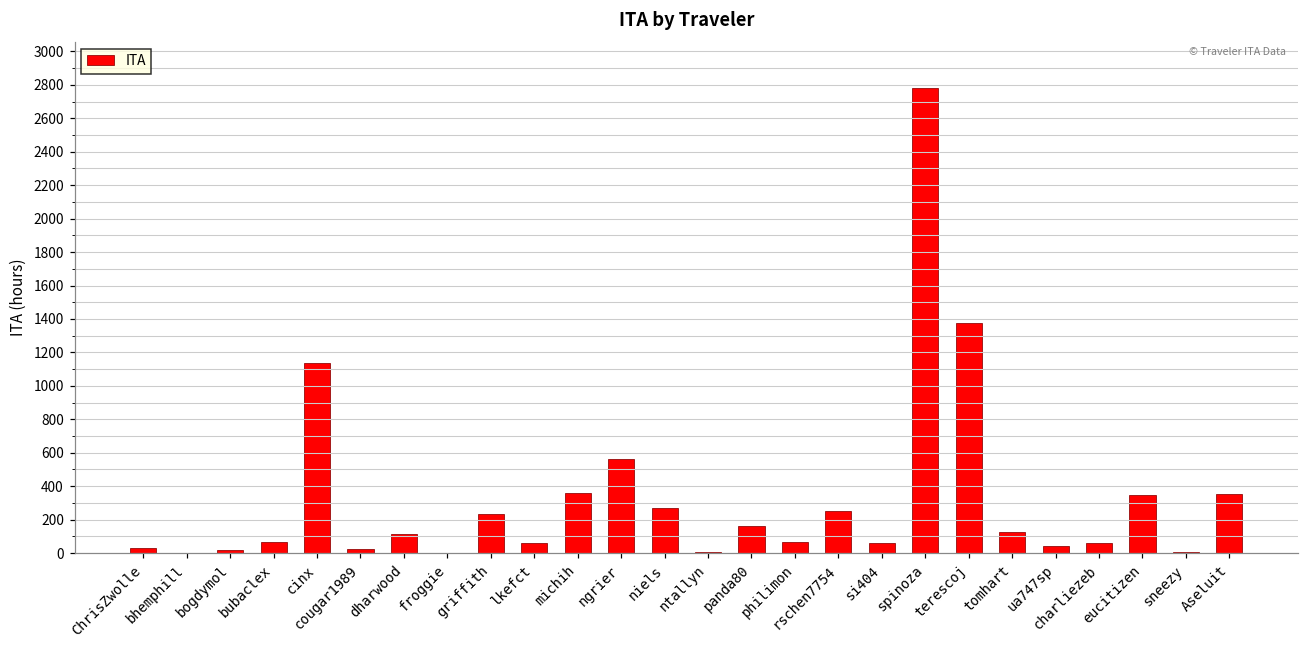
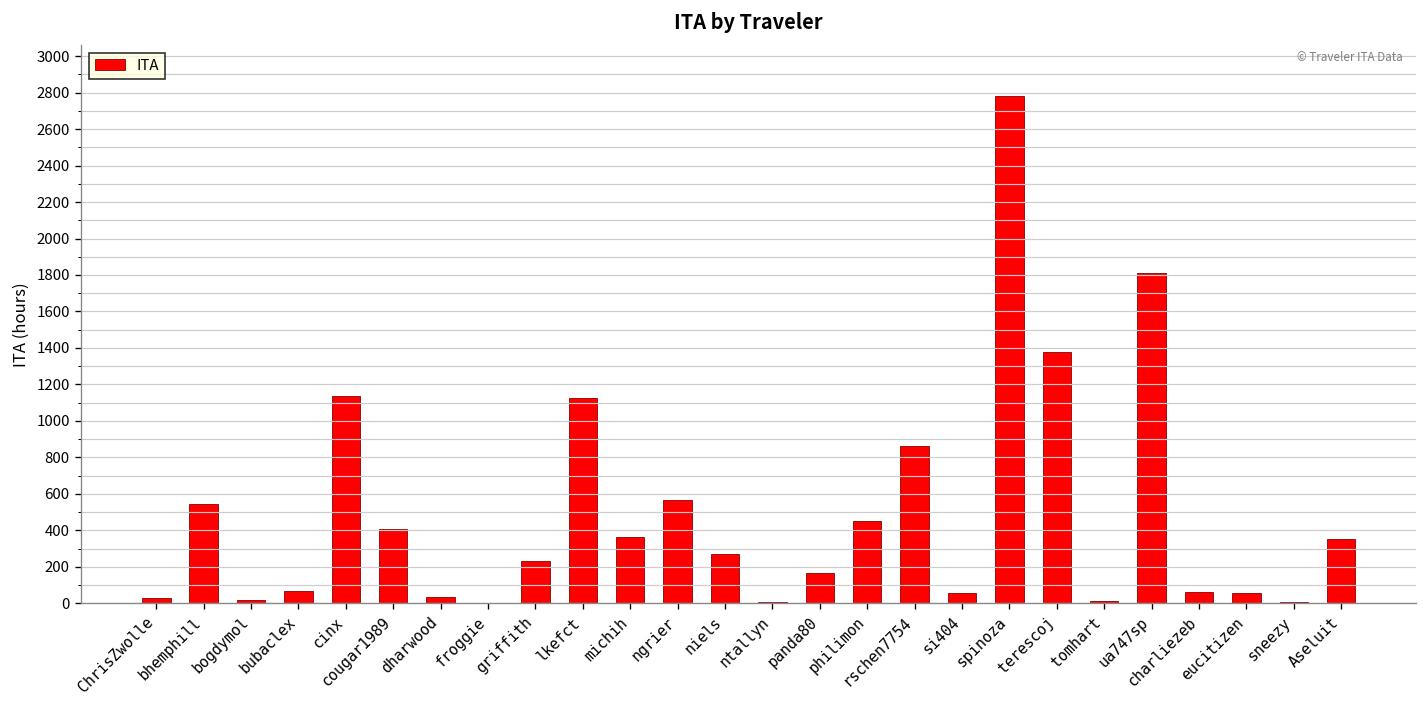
  {
    "ChrisZwolle": 30,
-   "bhemphill": 0,
+   "bhemphill": 550,
    "bogdymol": 20,
    "bubaclex": 60,
    "cinx": 1130,
-   "cougar1989": 20,
-   "dharwood": 110,
+   "cougar1989": 410,
+   "dharwood": 40,
    "griffith": 230,
-   "lkefct": 60,
+   "lkefct": 1120,
    "michih": 360,
    "ngrier": 560,
    "niels": 270,
    "panda80": 160,
-   "philimon": 60,
-   "rschen7754": 250,
+   "philimon": 450,
+   "rschen7754": 860,
    "si404": 60,
    "spinoza": 2780,
    "terescoj": 1380,
-   "tomhart": 120,
-   "ua747sp": 40,
+   "tomhart": 10,
+   "ua747sp": 1810,
    "charliezeb": 60,
-   "eucitizen": 350,
+   "eucitizen": 50,
    "Aseluit": 350
  }
